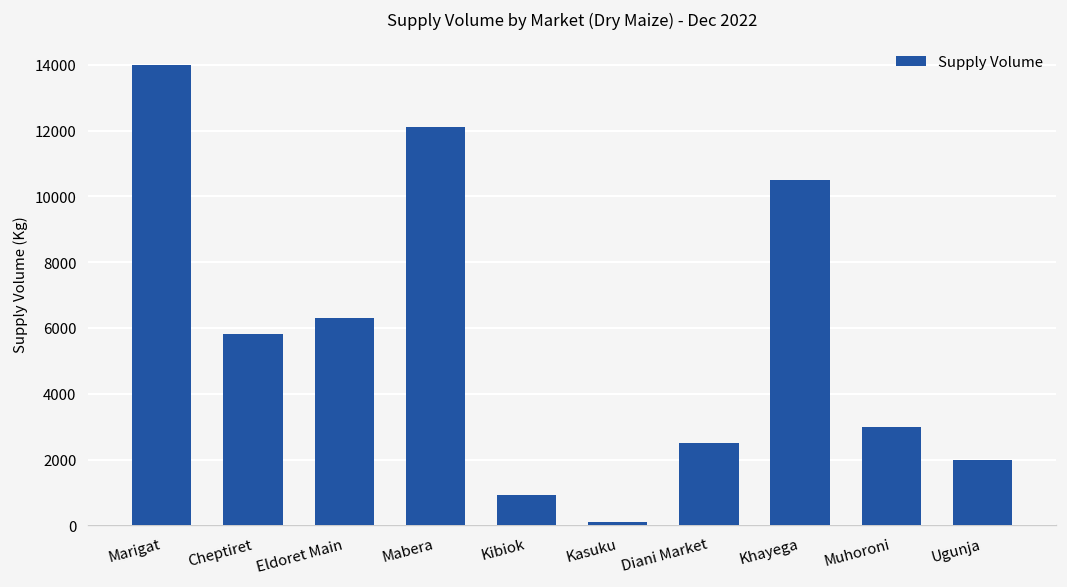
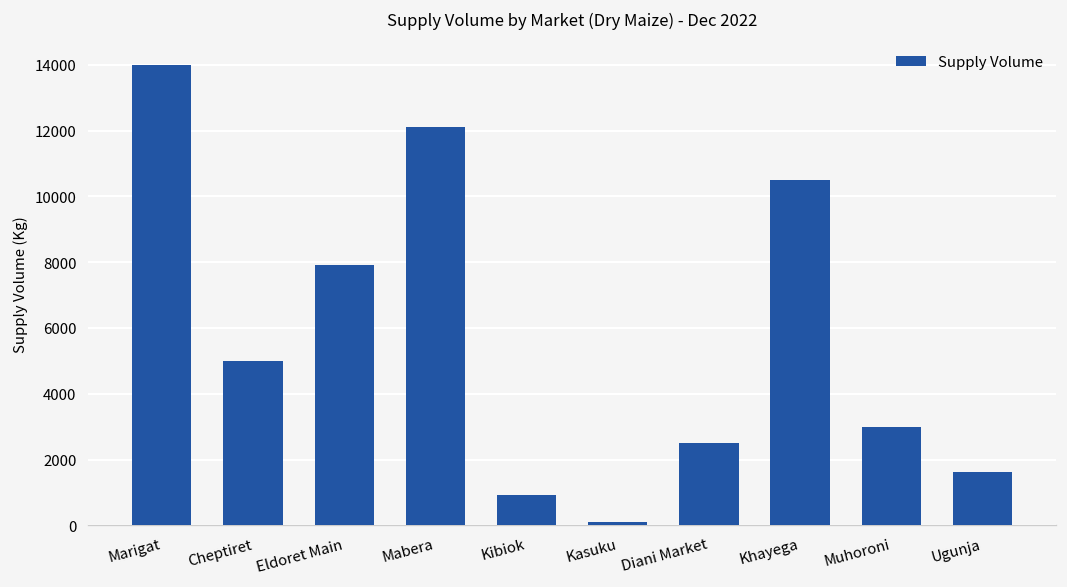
  {
    "Marigat": 14000,
-   "Cheptiret": 5800,
-   "Eldoret Main": 6300,
+   "Cheptiret": 5000,
+   "Eldoret Main": 7900,
    "Mabera": 12100,
    "Kibiok": 900,
    "Diani Market": 2500,
    "Khayega": 10500,
    "Muhoroni": 3000,
-   "Ugunja": 2000
+   "Ugunja": 1600
  }
